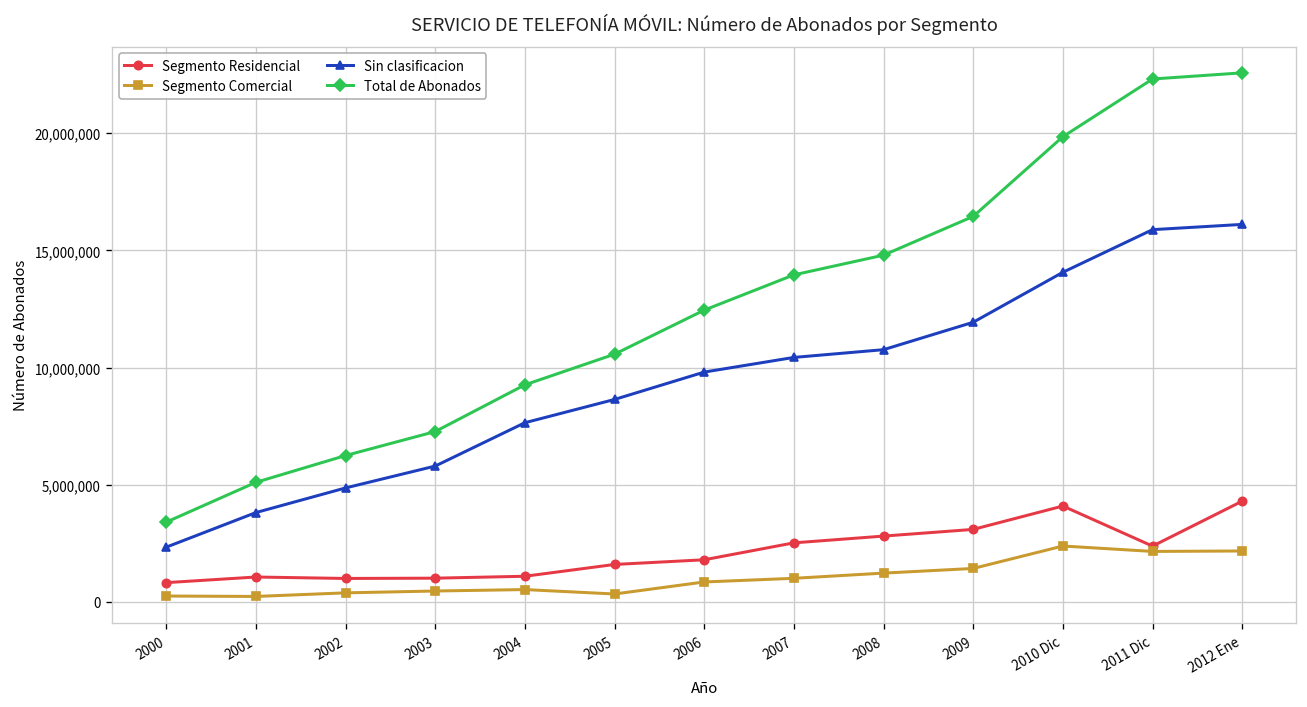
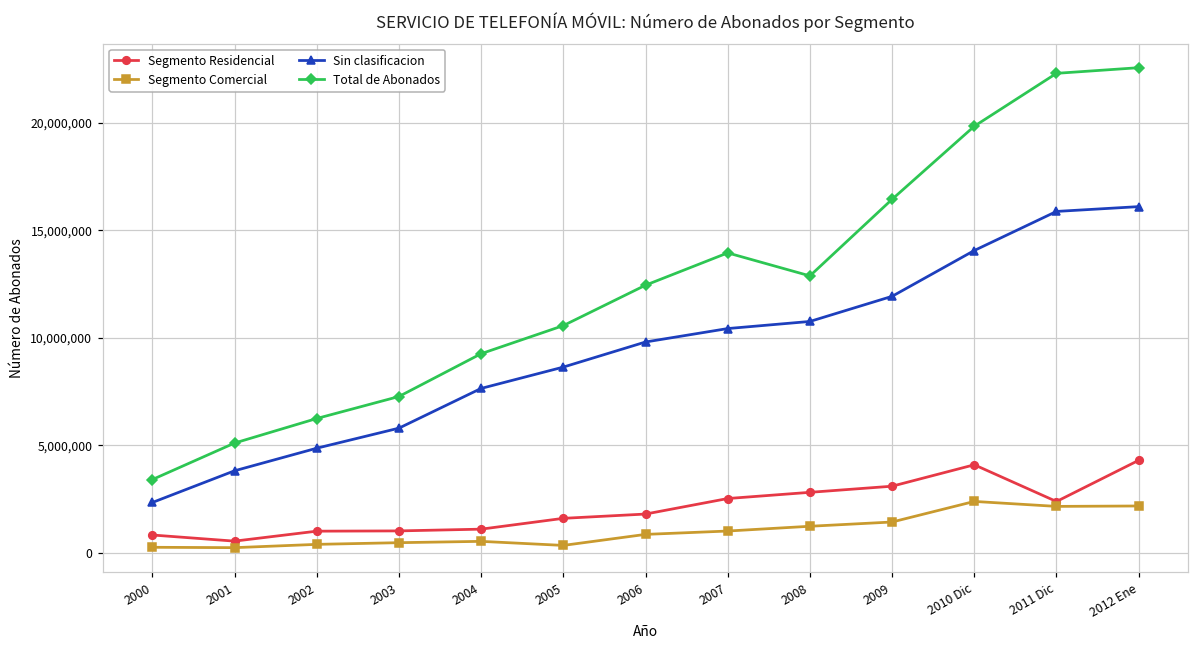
  {
    "Segmento Residencial": {
      "2000": "800,000",
-     "2001": "1,100,000",
+     "2001": "500,000",
      "2002": "1,000,000",
      "2003": "1,000,000",
      "2004": "1,100,000",
      "2005": "1,600,000",
      "2006": "1,800,000",
      "2007": "2,500,000",
      "2008": "2,800,000",
      "2009": "3,100,000",
      "2010 Dic": "4,100,000",
      "2011 Dic": "2,400,000",
      "2012 Ene": "4,300,000"
    },
    "Segmento Comercial": {
      "2000": "200,000",
      "2001": "200,000",
      "2002": "400,000",
      "2003": "500,000",
      "2004": "500,000",
      "2005": "300,000",
      "2006": "800,000",
      "2007": "1,000,000",
      "2008": "1,200,000",
      "2009": "1,400,000",
      "2010 Dic": "2,400,000",
      "2011 Dic": "2,200,000",
      "2012 Ene": "2,200,000"
    },
    "Sin clasificacion": {
      "2000": "2,300,000",
      "2001": "3,800,000",
      "2002": "4,900,000",
      "2003": "5,800,000",
      "2004": "7,600,000",
      "2005": "8,600,000",
      "2006": "9,800,000",
      "2007": "10,400,000",
      "2008": "10,800,000",
      "2009": "11,900,000",
      "2010 Dic": "14,100,000",
      "2011 Dic": "15,900,000",
      "2012 Ene": "16,100,000"
    },
    "Total de Abonados": {
      "2000": "3,400,000",
      "2001": "5,100,000",
      "2002": "6,200,000",
      "2003": "7,300,000",
      "2004": "9,300,000",
      "2005": "10,600,000",
      "2006": "12,500,000",
      "2007": "14,000,000",
-     "2008": "14,800,000",
+     "2008": "12,900,000",
      "2009": "16,500,000",
      "2010 Dic": "19,900,000",
      "2011 Dic": "22,300,000",
      "2012 Ene": "22,600,000"
    }
  }
